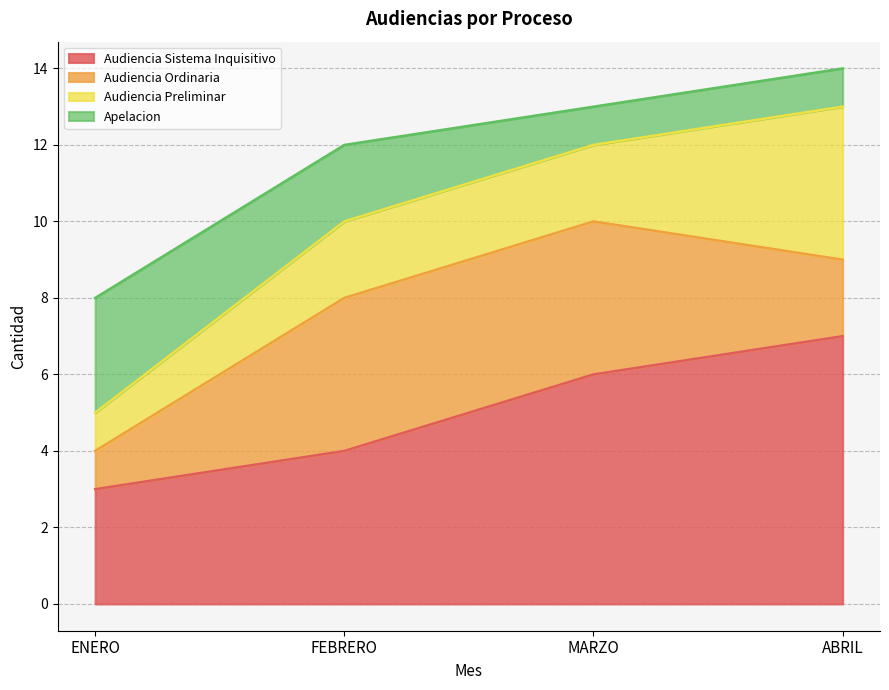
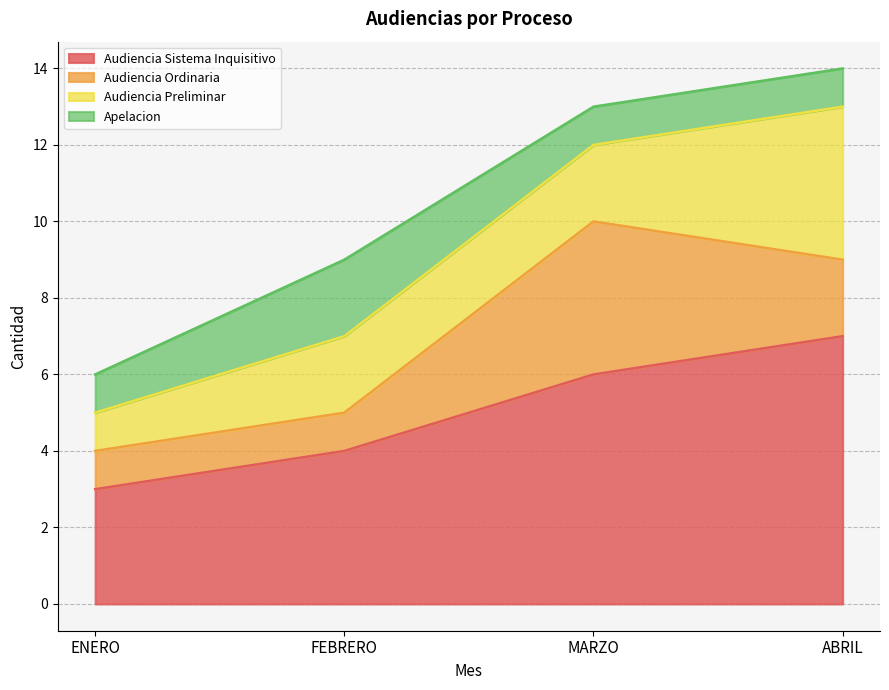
  {
    "Audiencia Sistema Inquisitivo": {
      "ENERO": 3,
      "FEBRERO": 4,
      "MARZO": 6,
      "ABRIL": 7
    },
    "Audiencia Ordinaria": {
      "ENERO": 1,
-     "FEBRERO": 4,
+     "FEBRERO": 1,
      "MARZO": 4,
      "ABRIL": 2
    },
    "Audiencia Preliminar": {
      "ENERO": 1,
      "FEBRERO": 2,
      "MARZO": 2,
      "ABRIL": 4
    },
    "Apelacion": {
-     "ENERO": 3,
+     "ENERO": 1,
      "FEBRERO": 2,
      "MARZO": 1,
      "ABRIL": 1
    }
  }
